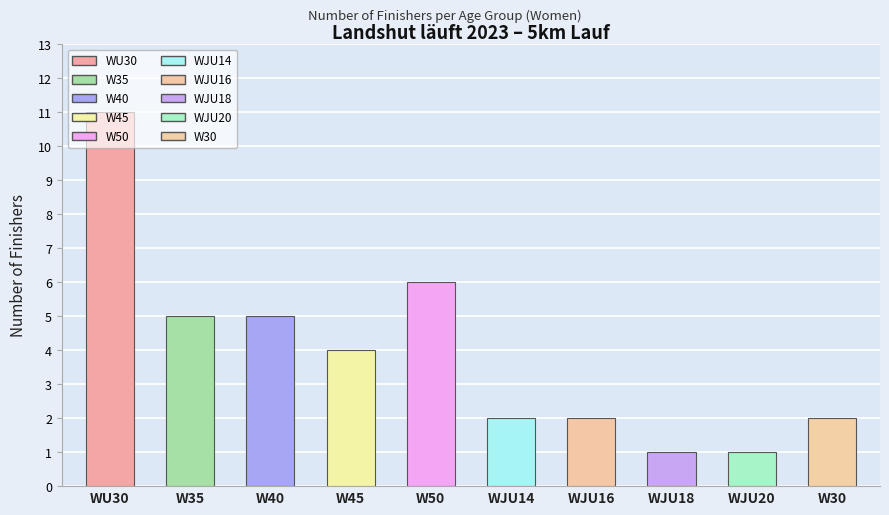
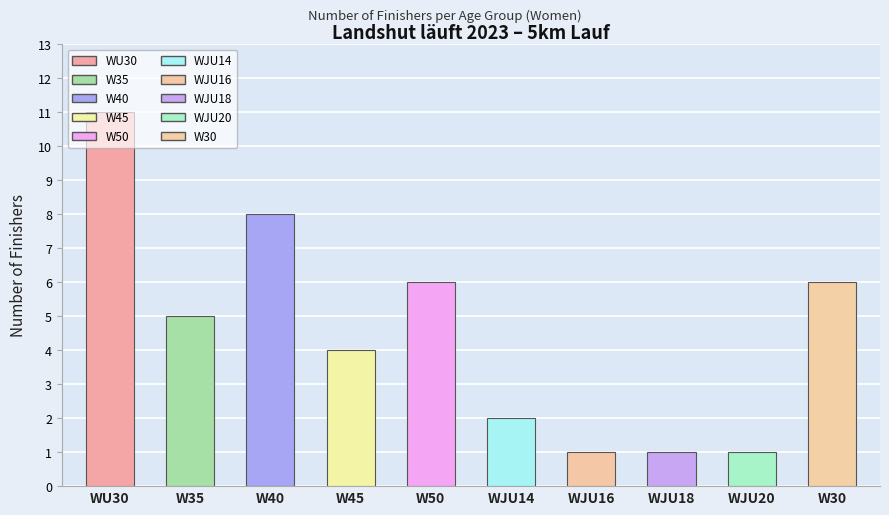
  {
    "W35": 5,
-   "W40": 5,
+   "W40": 8,
    "W45": 4,
    "W50": 6,
    "WJU14": 2,
-   "WJU16": 2,
+   "WJU16": 1,
    "WJU18": 1,
    "WJU20": 1,
-   "W30": 2
+   "W30": 6
  }
